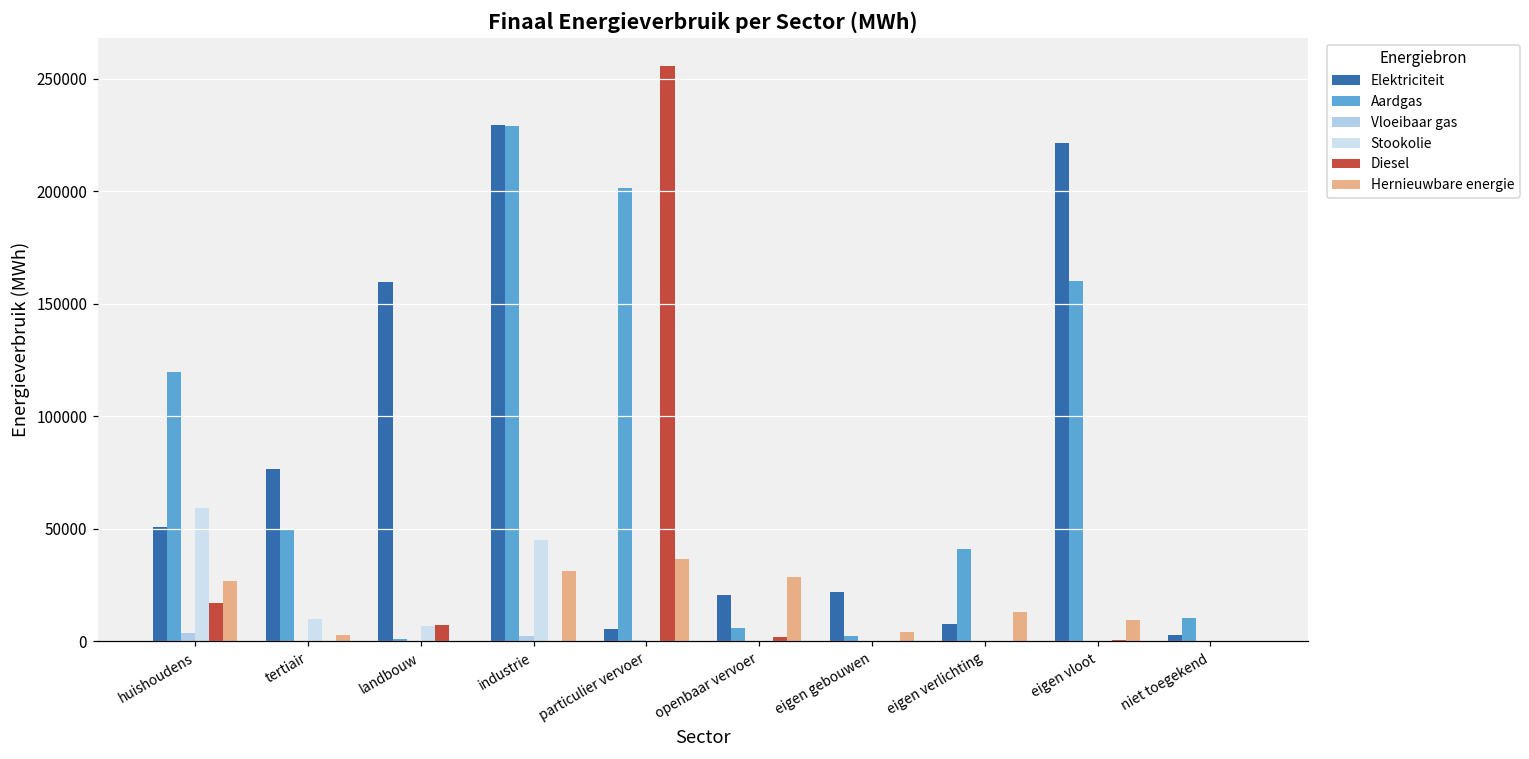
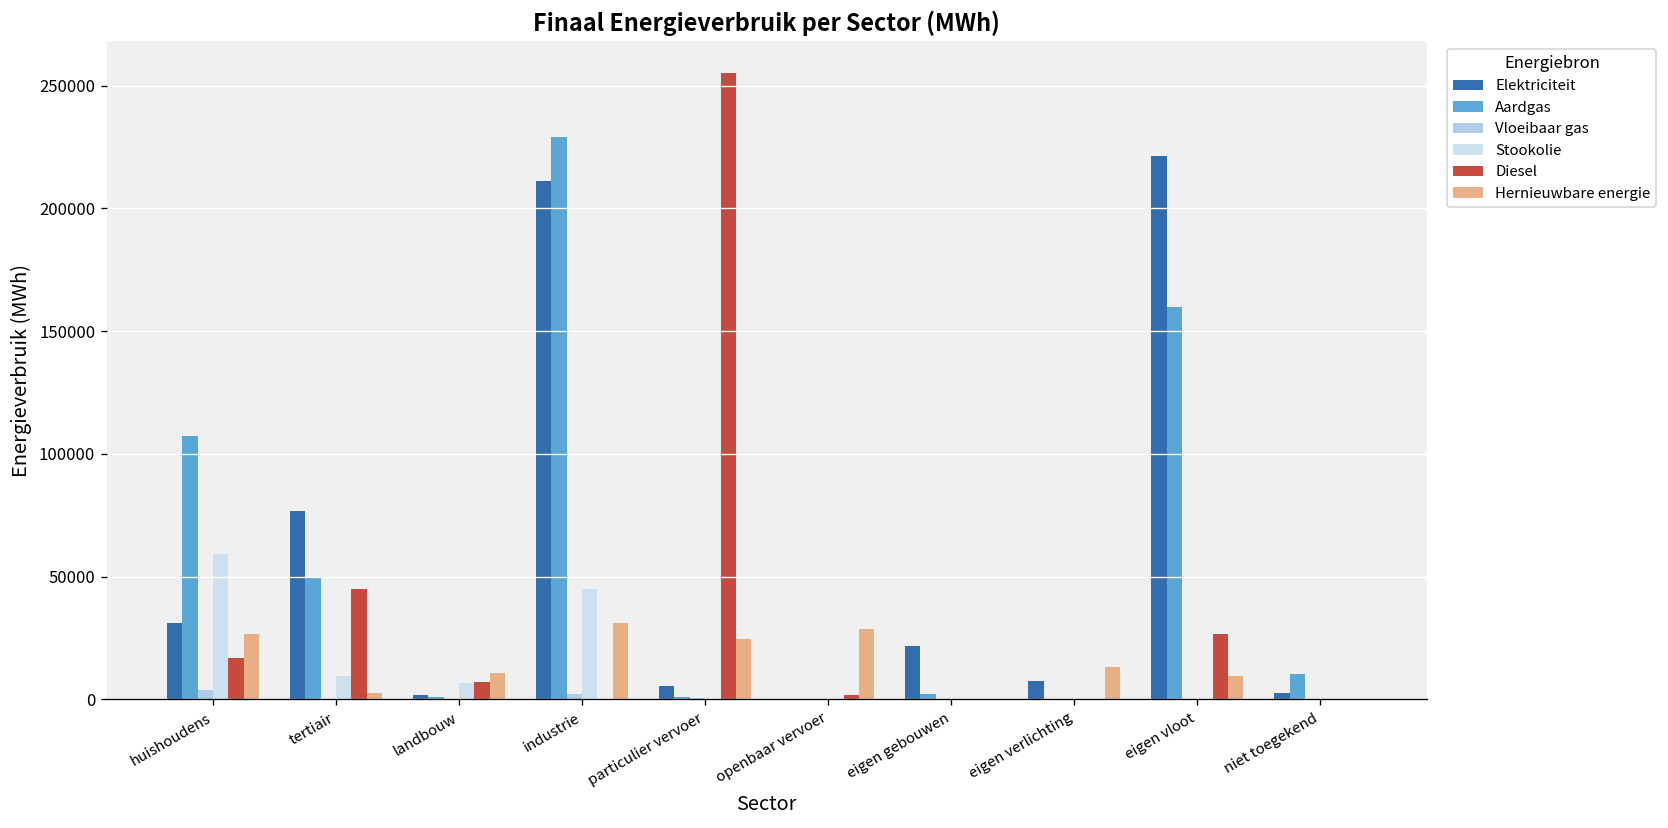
  {
    "Elektriciteit": {
-     "huishoudens": 51000,
+     "huishoudens": 31000,
      "tertiair": 77000,
-     "landbouw": 160000,
-     "industrie": 229000,
+     "landbouw": 2000,
+     "industrie": 211000,
      "particulier vervoer": 5000,
-     "openbaar vervoer": 20000,
+     "openbaar vervoer": 0,
      "eigen gebouwen": 22000,
      "eigen verlichting": 8000,
      "eigen vloot": 221000,
      "niet toegekend": 3000
    },
    "Aardgas": {
-     "huishoudens": 119000,
+     "huishoudens": 107000,
      "tertiair": 50000,
      "industrie": 229000,
-     "particulier vervoer": 201000,
-     "openbaar vervoer": 6000,
+     "particulier vervoer": 1000,
+     "openbaar vervoer": 0,
      "eigen gebouwen": 2000,
-     "eigen verlichting": 41000,
+     "eigen verlichting": 0,
      "eigen vloot": 160000,
      "niet toegekend": 10000
    },
    "Diesel": {
      "huishoudens": 17000,
-     "tertiair": 0,
+     "tertiair": 45000,
      "landbouw": 7000,
      "industrie": 0,
      "particulier vervoer": 255000,
      "openbaar vervoer": 2000,
      "eigen gebouwen": 0,
      "eigen verlichting": 0,
-     "eigen vloot": 1000,
+     "eigen vloot": 27000,
      "niet toegekend": 0
    },
    "Hernieuwbare energie": {
      "huishoudens": 27000,
      "tertiair": 3000,
-     "landbouw": 0,
+     "landbouw": 11000,
      "industrie": 31000,
-     "particulier vervoer": 37000,
+     "particulier vervoer": 25000,
      "openbaar vervoer": 29000,
-     "eigen gebouwen": 4000,
+     "eigen gebouwen": 0,
      "eigen verlichting": 13000,
      "eigen vloot": 10000,
      "niet toegekend": 0
    }
  }
